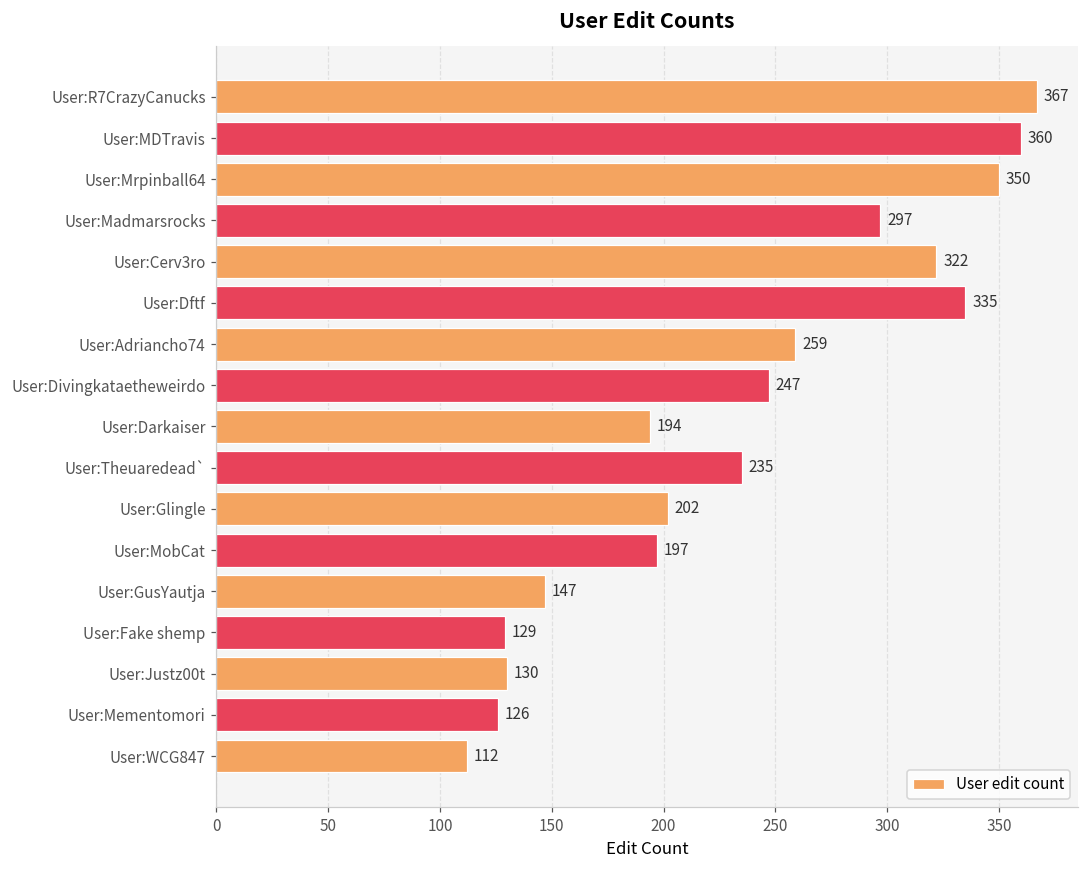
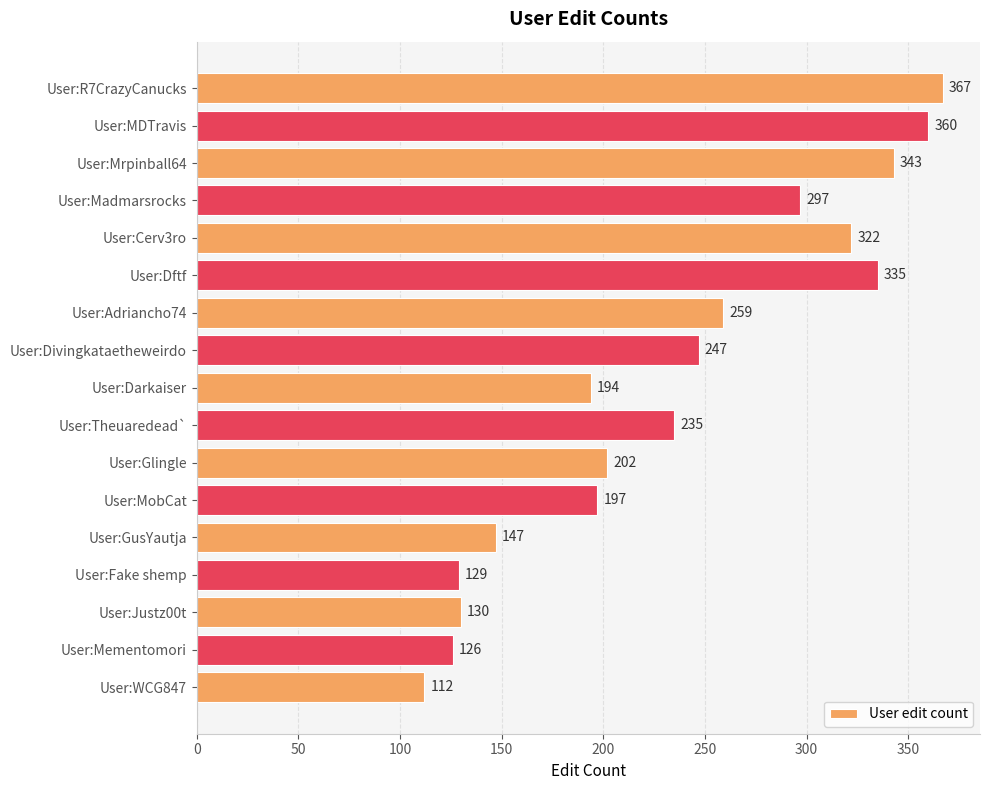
  {
    "User:R7CrazyCanucks": 367,
    "User:MDTravis": 360,
-   "User:Mrpinball64": 350,
+   "User:Mrpinball64": 343,
    "User:Madmarsrocks": 297,
    "User:Cerv3ro": 322,
    "User:Dftf": 335,
    "User:Adriancho74": 259,
    "User:Divingkataetheweirdo": 247,
    "User:Darkaiser": 194,
    "User:Theuaredead`": 235,
    "User:Glingle": 202,
    "User:MobCat": 197,
    "User:GusYautja": 147,
    "User:Fake shemp": 129,
    "User:Justz00t": 130,
    "User:Mementomori": 126,
    "User:WCG847": 112
  }
